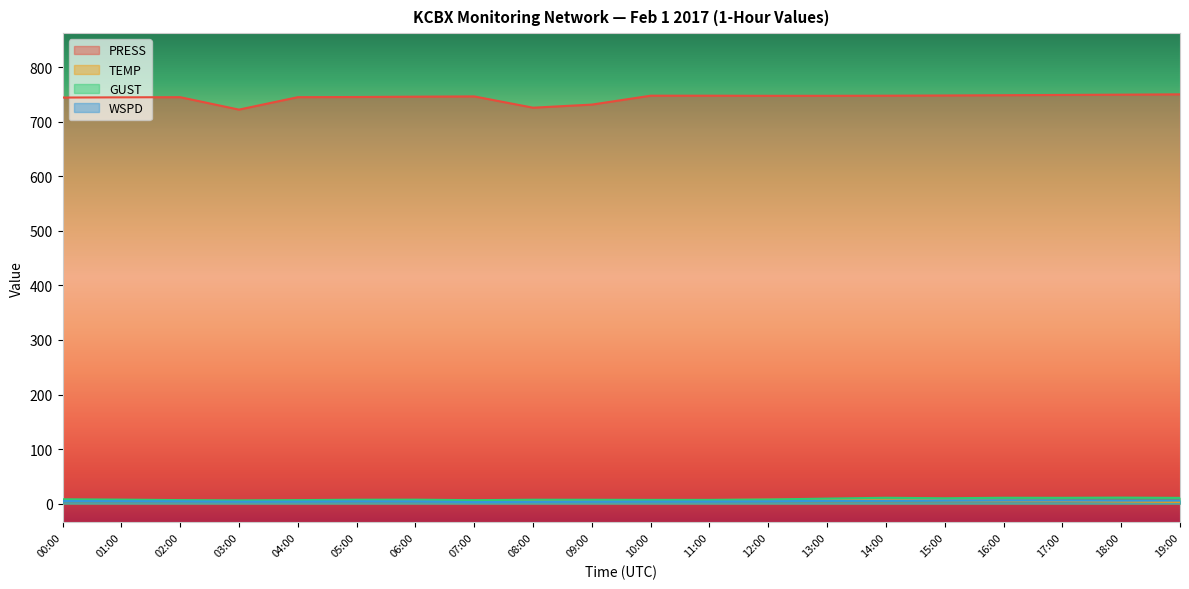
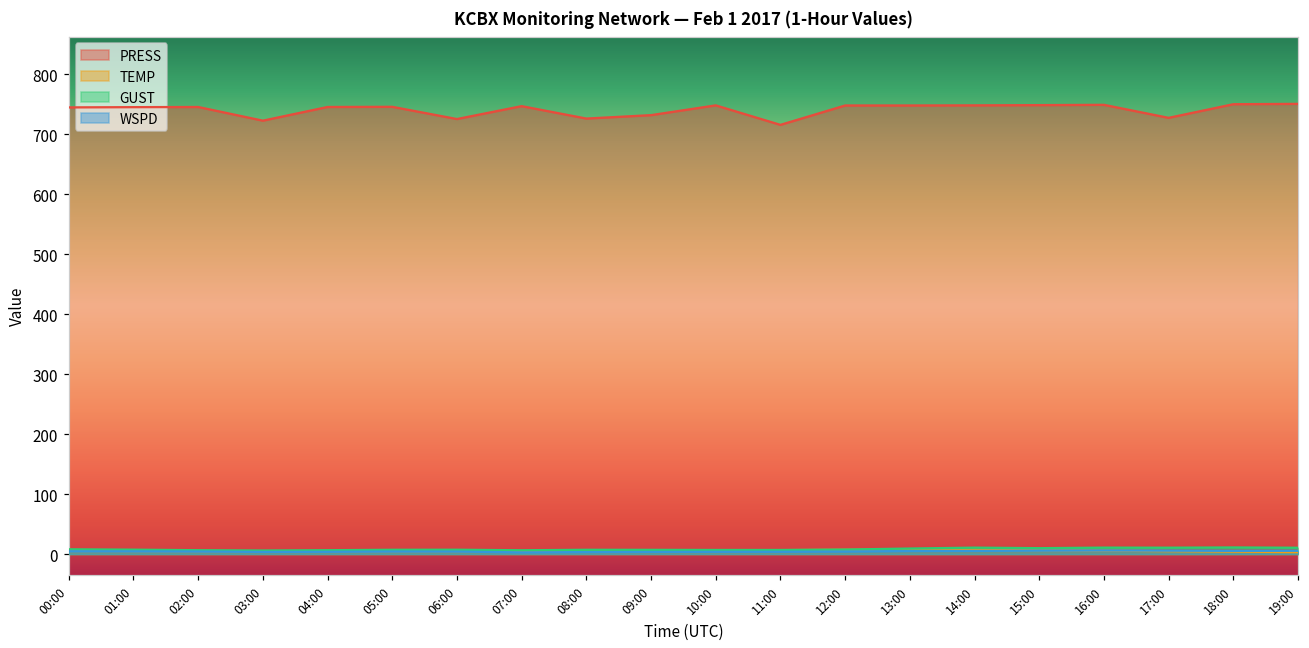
  {
    "PRESS": {
      "00:00": 740,
      "02:00": 750,
      "03:00": 720,
      "04:00": 750,
      "05:00": 750,
-     "06:00": 750,
+     "06:00": 730,
      "07:00": 750,
      "08:00": 730,
      "09:00": 730,
      "10:00": 750,
-     "11:00": 750,
+     "11:00": 720,
      "12:00": 750,
      "13:00": 750,
      "14:00": 750,
      "15:00": 750,
      "16:00": 750,
-     "17:00": 750,
+     "17:00": 730,
      "18:00": 750,
      "19:00": 750
    },
    "GUST": {
      "17:00": 10,
      "18:00": 10,
      "19:00": 10
    }
  }
